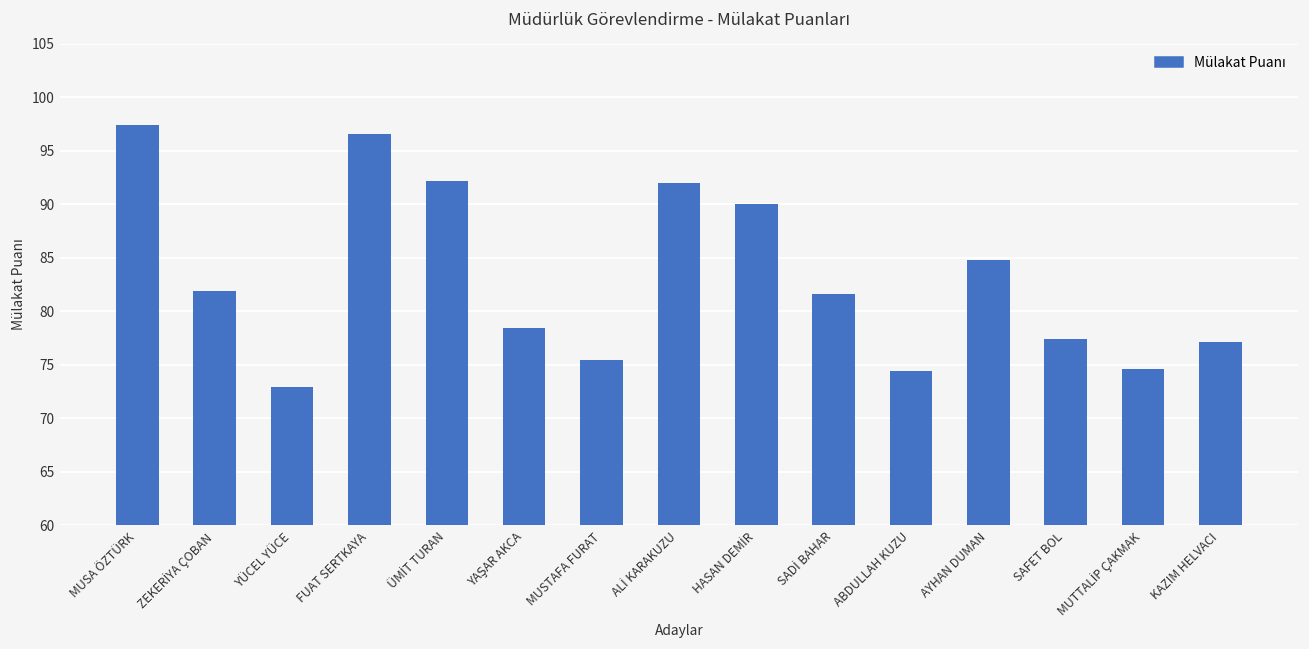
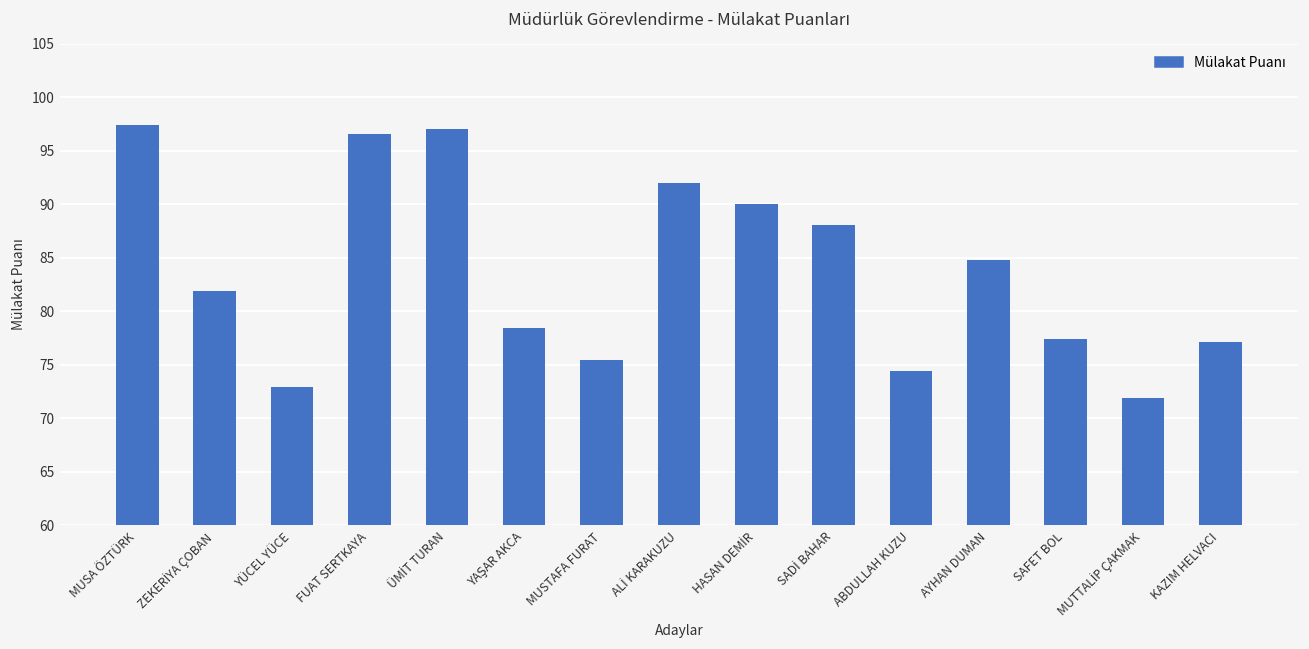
  {
    "MUSA ÖZTÜRK": 97,
    "ZEKERİYA ÇOBAN": 82,
    "YÜCEL YÜCE": 73,
    "FUAT SERTKAYA": 97,
-   "ÜMİT TURAN": 92,
+   "ÜMİT TURAN": 97,
    "YAŞAR AKCA": 78,
    "MUSTAFA FURAT": 75,
    "ALİ KARAKUZU": 92,
    "HASAN DEMİR": 90,
-   "SADİ BAHAR": 82,
+   "SADİ BAHAR": 88,
    "ABDULLAH KUZU": 74,
    "AYHAN DUMAN": 85,
    "SAFET BOL": 77,
-   "MUTTALİP ÇAKMAK": 75,
+   "MUTTALİP ÇAKMAK": 72,
    "KAZIM HELVACI": 77
  }
